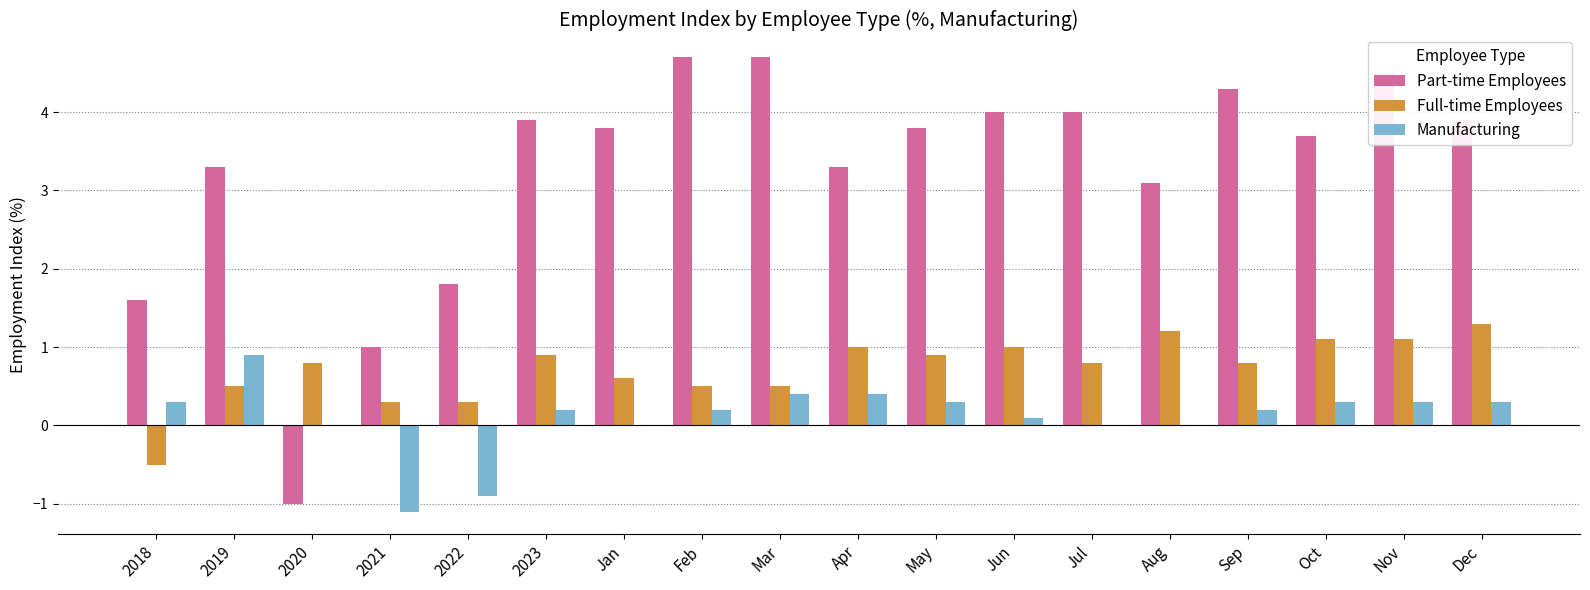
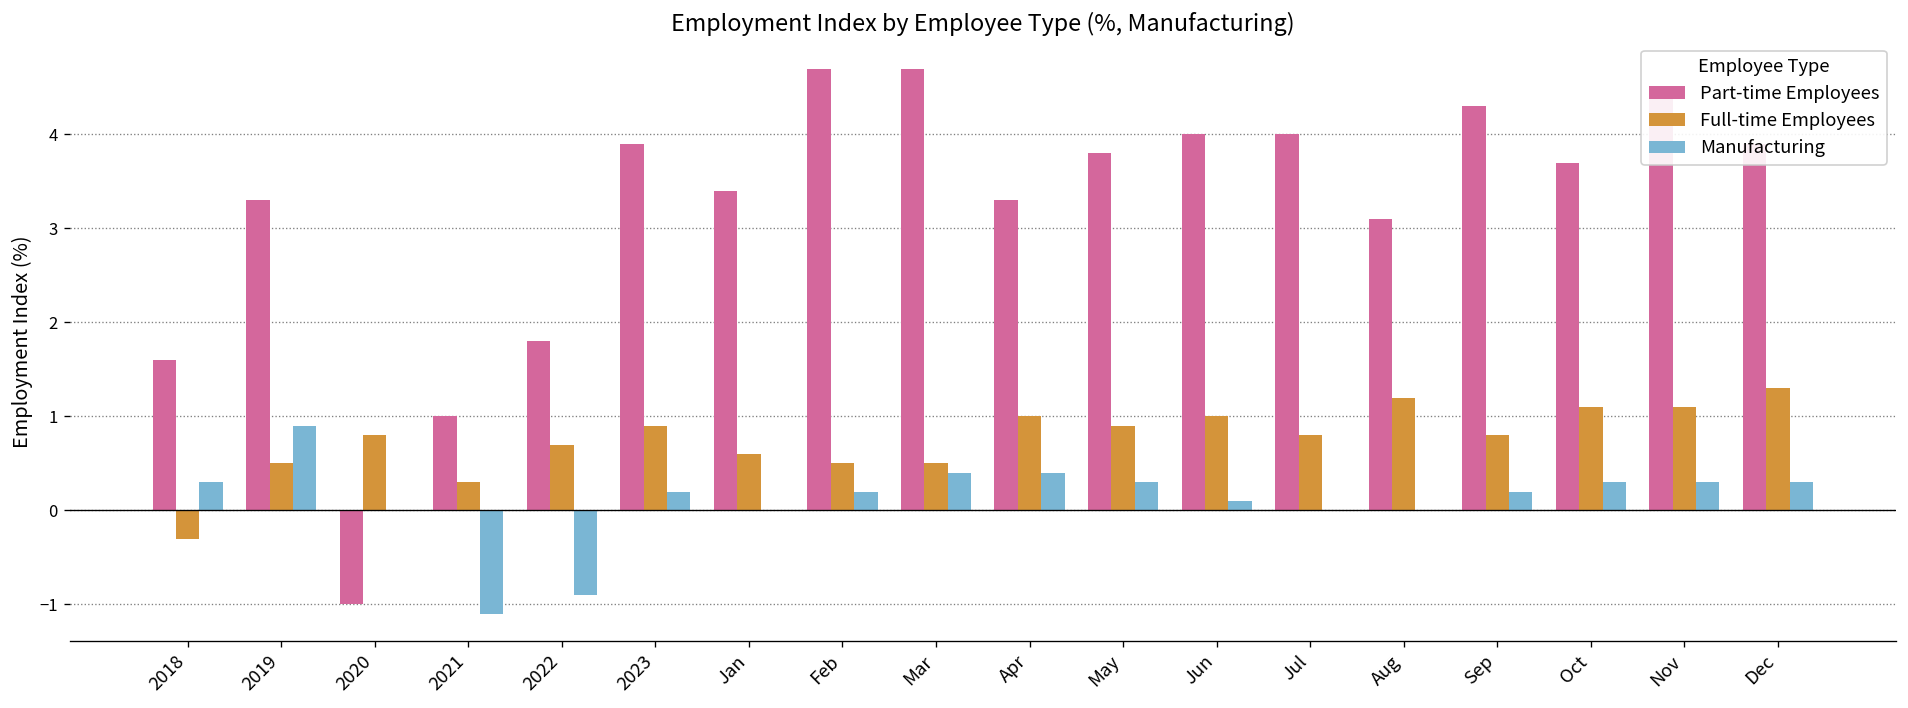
  {
    "Part-time Employees": {
      "2018": 1.6,
      "2019": 3.3,
      "2020": -1.0,
      "2021": 1.0,
      "2022": 1.8,
      "2023": 3.9,
-     "Jan": 3.8,
+     "Jan": 3.4,
      "Feb": 4.7,
      "Mar": 4.7,
      "Apr": 3.3,
      "May": 3.8,
      "Jun": 4.0,
      "Jul": 4.0,
      "Aug": 3.1,
      "Sep": 4.3,
      "Oct": 3.7
    },
    "Full-time Employees": {
-     "2018": -0.5,
+     "2018": -0.3,
      "2019": 0.5,
      "2020": 0.8,
      "2021": 0.3,
-     "2022": 0.3,
+     "2022": 0.7,
      "2023": 0.9,
      "Jan": 0.6,
      "Feb": 0.5,
      "Mar": 0.5,
      "Apr": 1.0,
      "May": 0.9,
      "Jun": 1.0,
      "Jul": 0.8,
      "Aug": 1.2,
      "Sep": 0.8,
      "Oct": 1.1,
      "Nov": 1.1,
      "Dec": 1.3
    },
    "Manufacturing": {
      "2018": 0.3,
      "2019": 0.9,
      "2020": 0.0,
      "2021": -1.1,
      "2022": -0.9,
      "2023": 0.2,
      "Jan": 0.0,
      "Feb": 0.2,
      "Mar": 0.4,
      "Apr": 0.4,
      "May": 0.3,
      "Jun": 0.1,
      "Jul": 0.0,
      "Aug": 0.0,
      "Sep": 0.2,
      "Oct": 0.3,
      "Nov": 0.3,
      "Dec": 0.3
    }
  }
